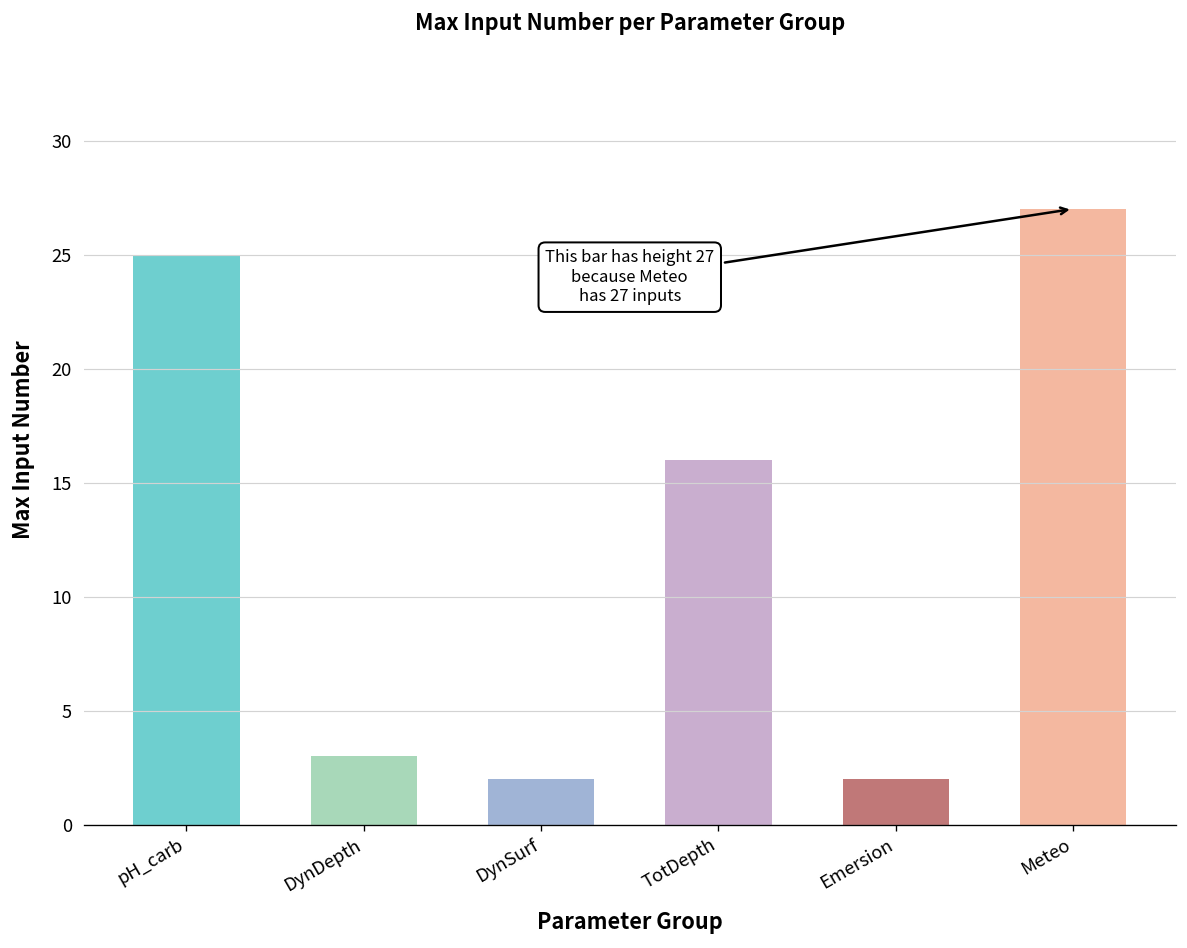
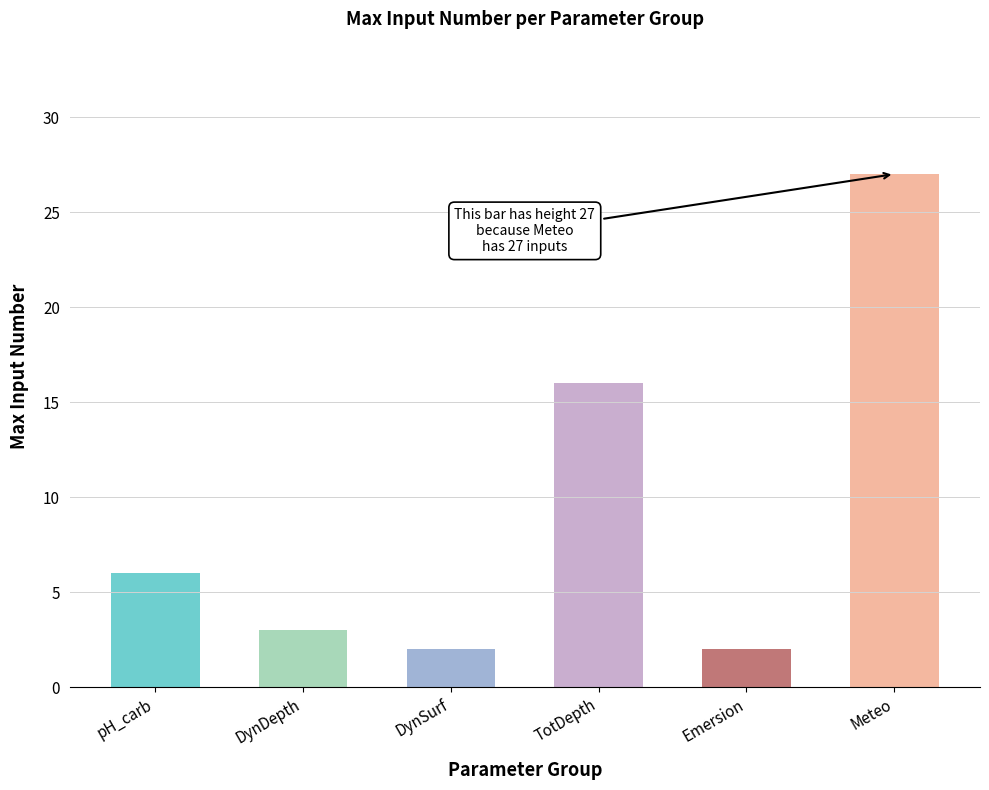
  {
-   "pH_carb": 25,
+   "pH_carb": 6,
    "DynDepth": 3,
    "DynSurf": 2,
    "TotDepth": 16,
    "Emersion": 2
  }
